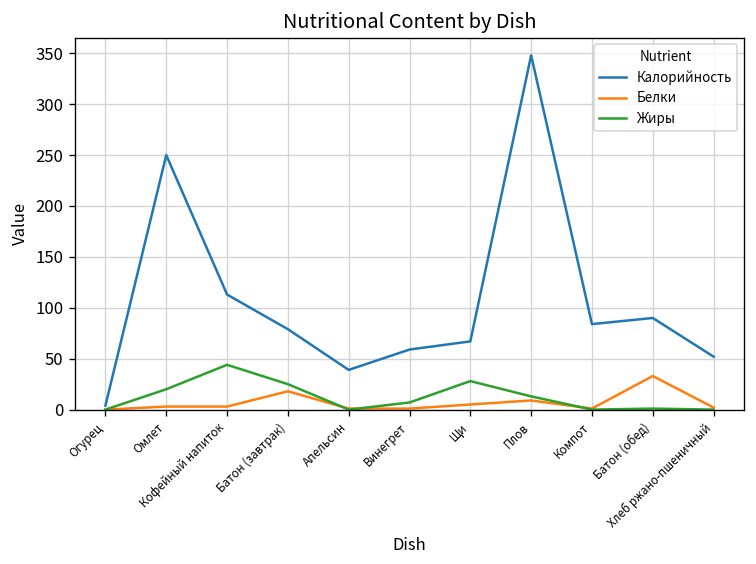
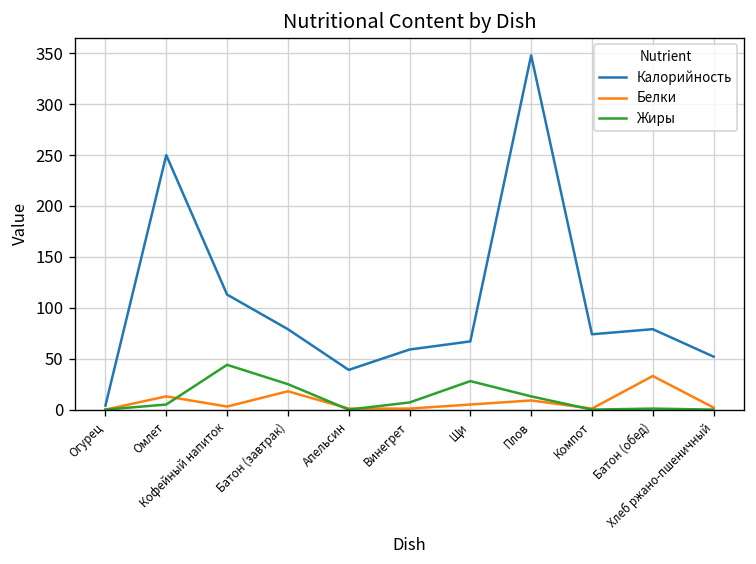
  {
    "Калорийность": {
      "Огурец": 0,
      "Омлет": 250,
      "Кофейный напиток": 110,
      "Батон (завтрак)": 80,
      "Апельсин": 40,
      "Винегрет": 60,
      "Щи": 70,
      "Плов": 350,
-     "Компот": 80,
-     "Батон (обед)": 90,
+     "Компот": 70,
+     "Батон (обед)": 80,
      "Хлеб ржано-пшеничный": 50
    },
    "Белки": {
-     "Омлет": 0,
+     "Омлет": 10,
      "Кофейный напиток": 0,
      "Батон (завтрак)": 20,
      "Винегрет": 0,
      "Щи": 10,
      "Плов": 10,
      "Батон (обед)": 30
    },
    "Жиры": {
-     "Омлет": 20,
+     "Омлет": 10,
      "Кофейный напиток": 40,
      "Батон (завтрак)": 30,
      "Винегрет": 10,
      "Щи": 30,
      "Плов": 10,
      "Батон (обед)": 0
    }
  }
